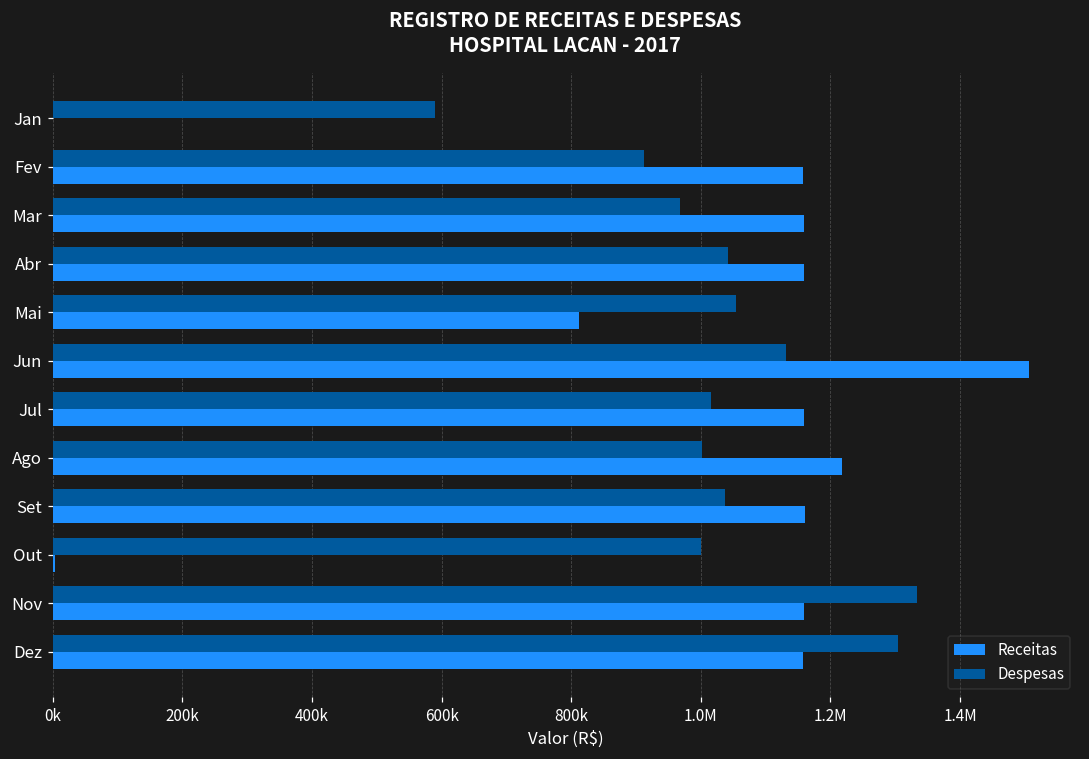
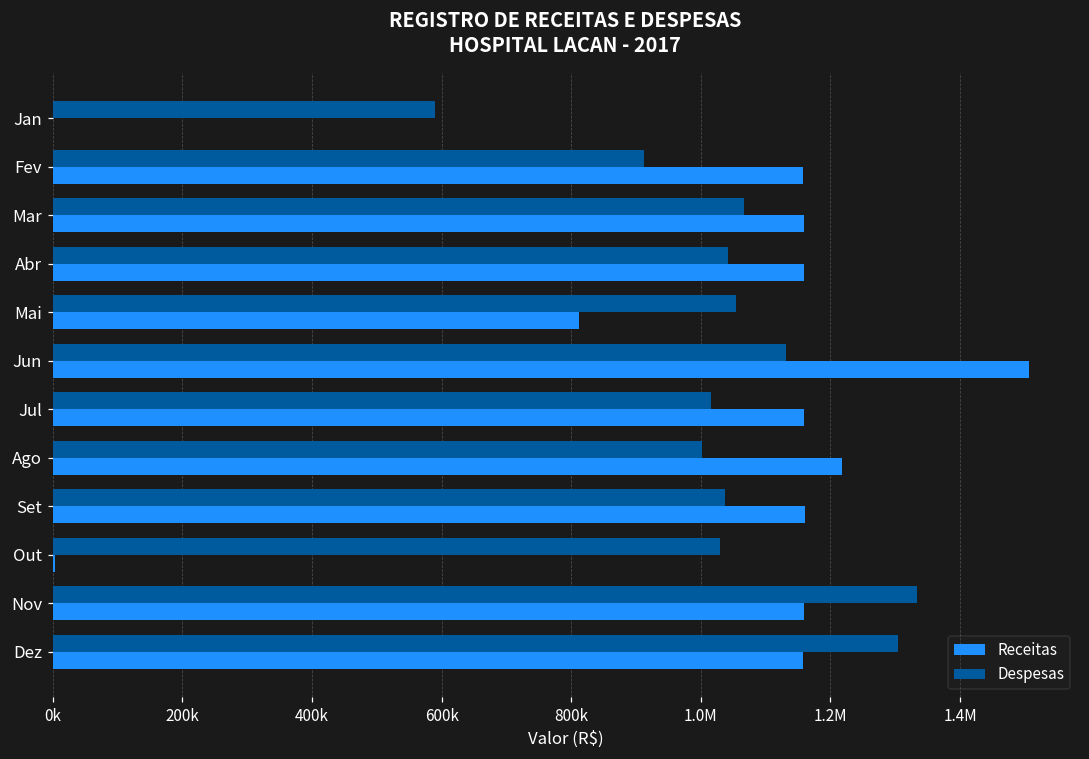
  {
    "Receitas": {
      "Jan": 0,
      "Fev": 1160000,
      "Mar": 1160000,
      "Abr": 1160000,
      "Mai": 810000,
      "Jun": 1510000,
      "Jul": 1160000,
      "Ago": 1220000,
      "Set": 1160000,
      "Nov": 1160000,
      "Dez": 1160000
    },
    "Despesas": {
      "Jan": 590000,
      "Fev": 910000,
-     "Mar": 970000,
+     "Mar": 1070000,
      "Abr": 1040000,
      "Mai": 1050000,
      "Jun": 1130000,
      "Jul": 1020000,
      "Ago": 1000000,
      "Set": 1040000,
-     "Out": 1000000,
+     "Out": 1030000,
      "Nov": 1330000,
      "Dez": 1300000
    }
  }
